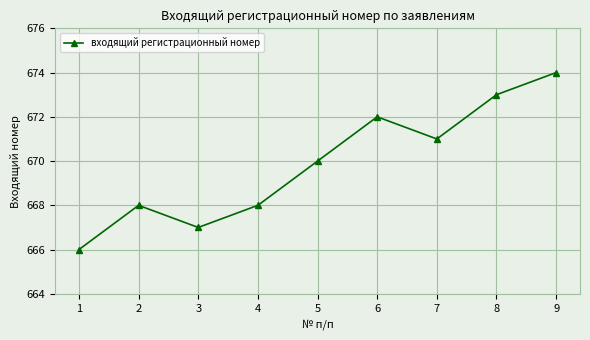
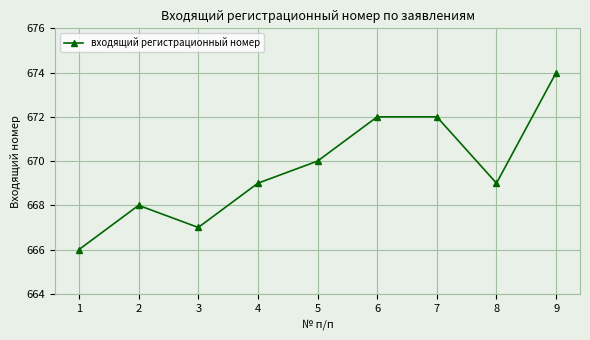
  {
    "1": 666,
    "2": 668,
    "3": 667,
-   "4": 668,
+   "4": 669,
    "5": 670,
    "6": 672,
-   "7": 671,
-   "8": 673,
+   "7": 672,
+   "8": 669,
    "9": 674
  }
